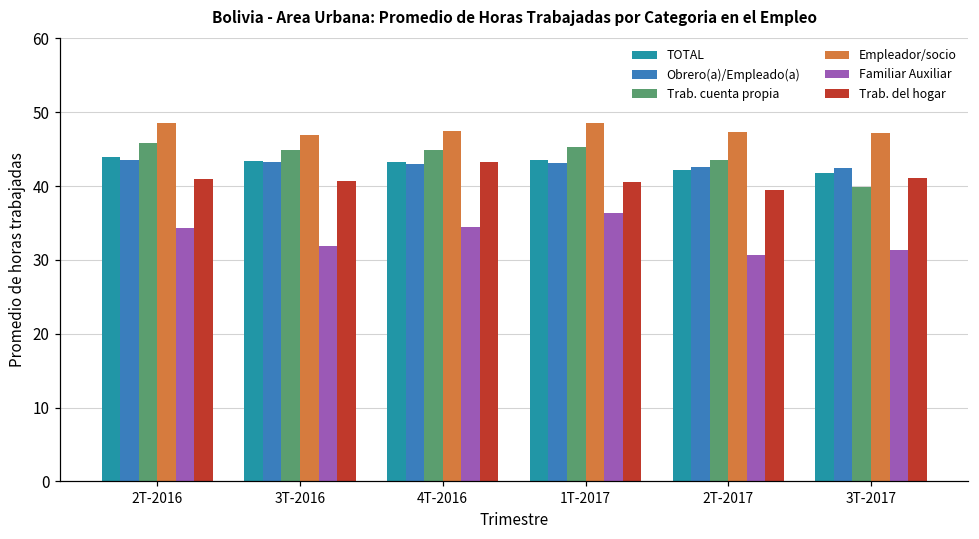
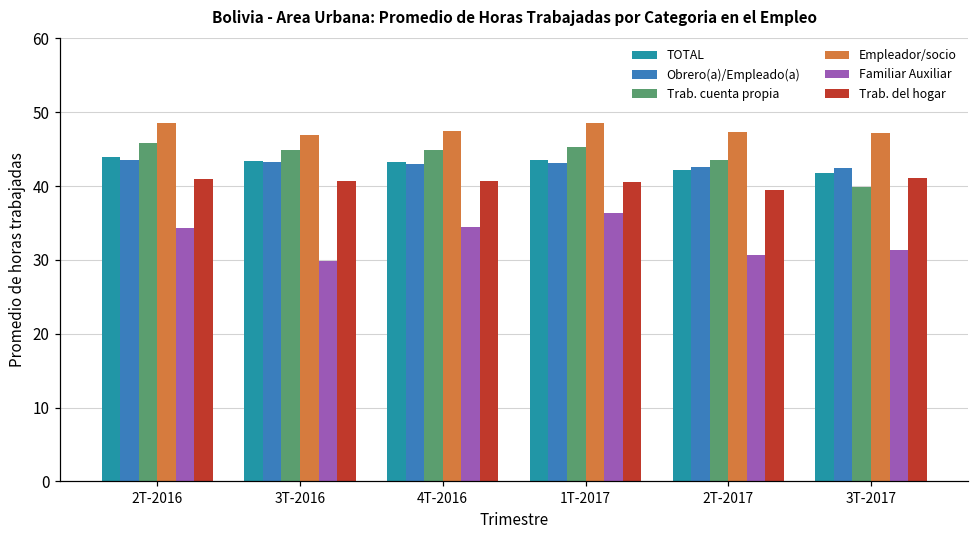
  {
    "Trab. cuenta propia": {
      "2T-2016": 46,
      "3T-2016": 45,
      "4T-2016": 45,
      "1T-2017": 45,
      "2T-2017": 44,
      "3T-2017": 40
    },
    "Empleador/socio": {
      "2T-2016": 49,
      "3T-2016": 47,
      "4T-2016": 47,
      "1T-2017": 49,
      "2T-2017": 47,
      "3T-2017": 47
    },
    "Familiar Auxiliar": {
      "2T-2016": 34,
-     "3T-2016": 32,
+     "3T-2016": 30,
      "4T-2016": 34,
      "1T-2017": 36,
      "2T-2017": 31,
      "3T-2017": 31
    },
    "Trab. del hogar": {
      "2T-2016": 41,
      "3T-2016": 41,
-     "4T-2016": 43,
+     "4T-2016": 41,
      "1T-2017": 41,
      "2T-2017": 39,
      "3T-2017": 41
    }
  }
